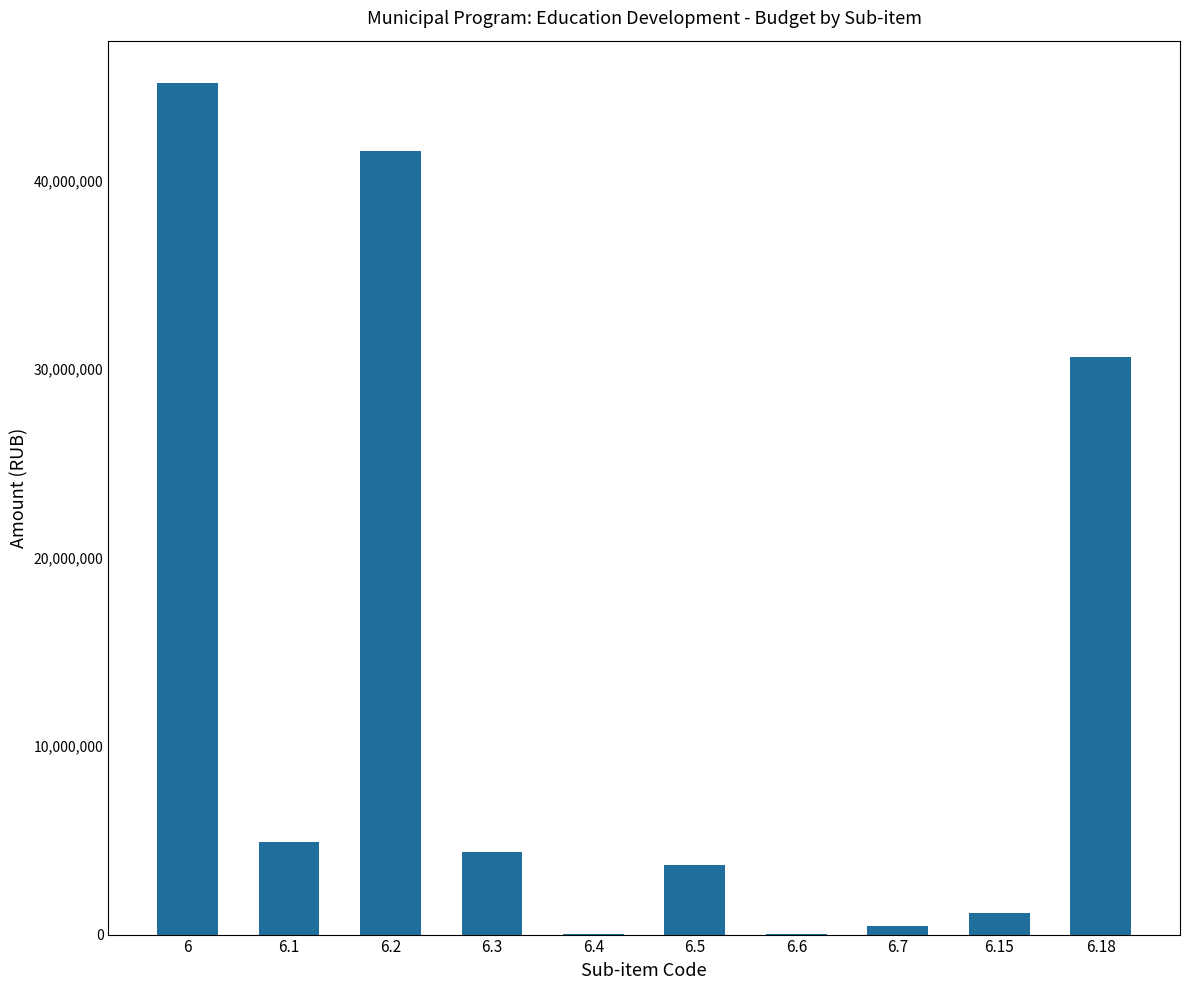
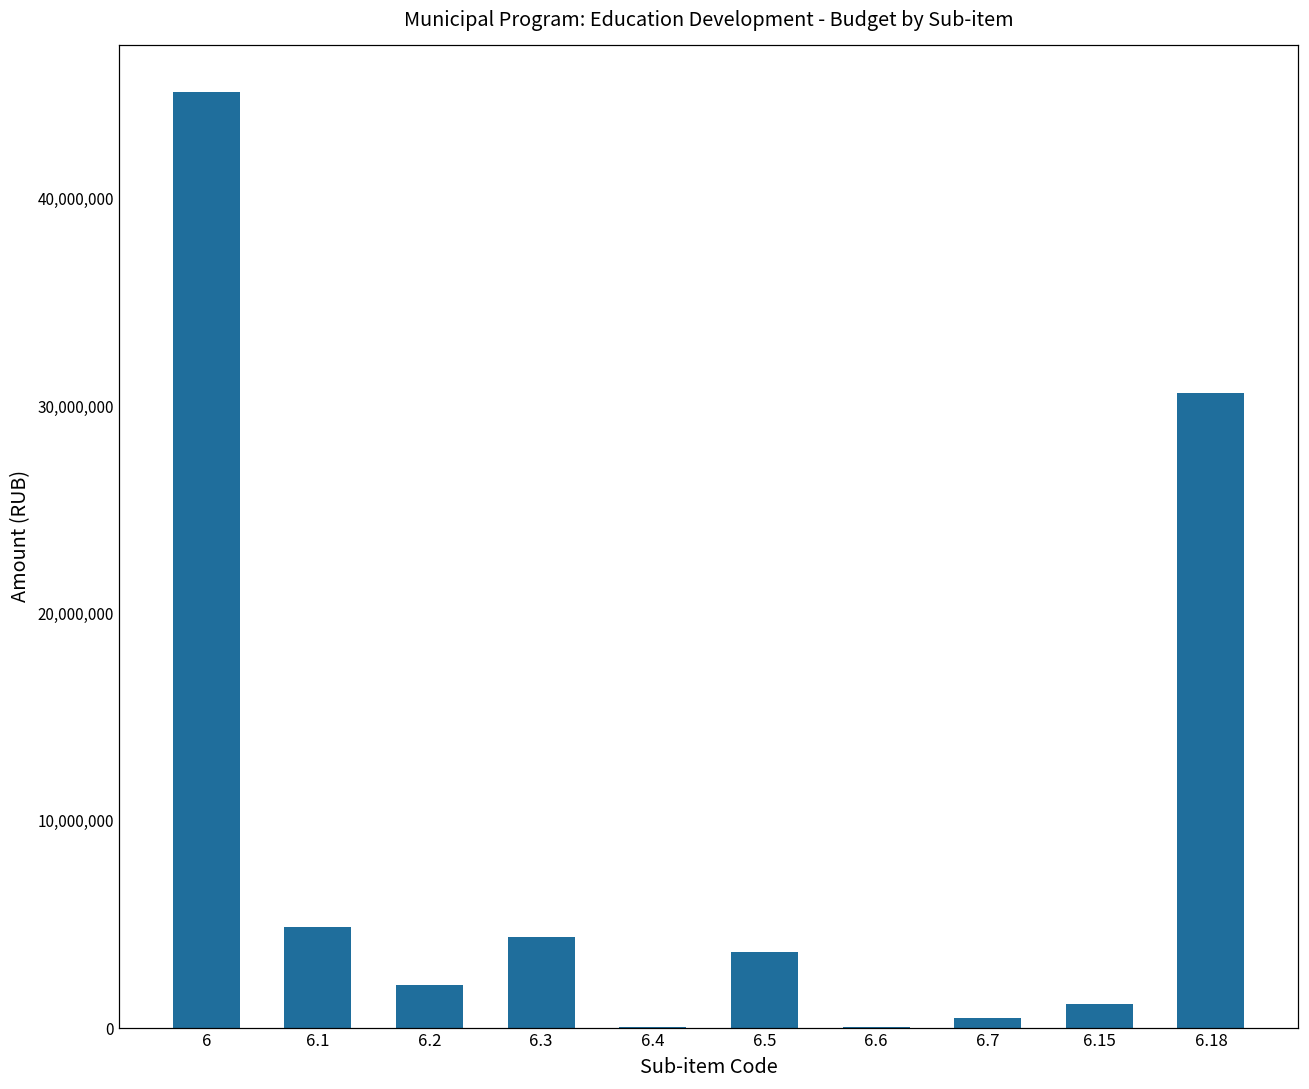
  {
    "6": "45,200,000",
    "6.1": "4,900,000",
-   "6.2": "41,600,000",
+   "6.2": "2,100,000",
    "6.3": "4,400,000",
    "6.5": "3,700,000",
    "6.7": "500,000",
    "6.15": "1,100,000",
    "6.18": "30,600,000"
  }
